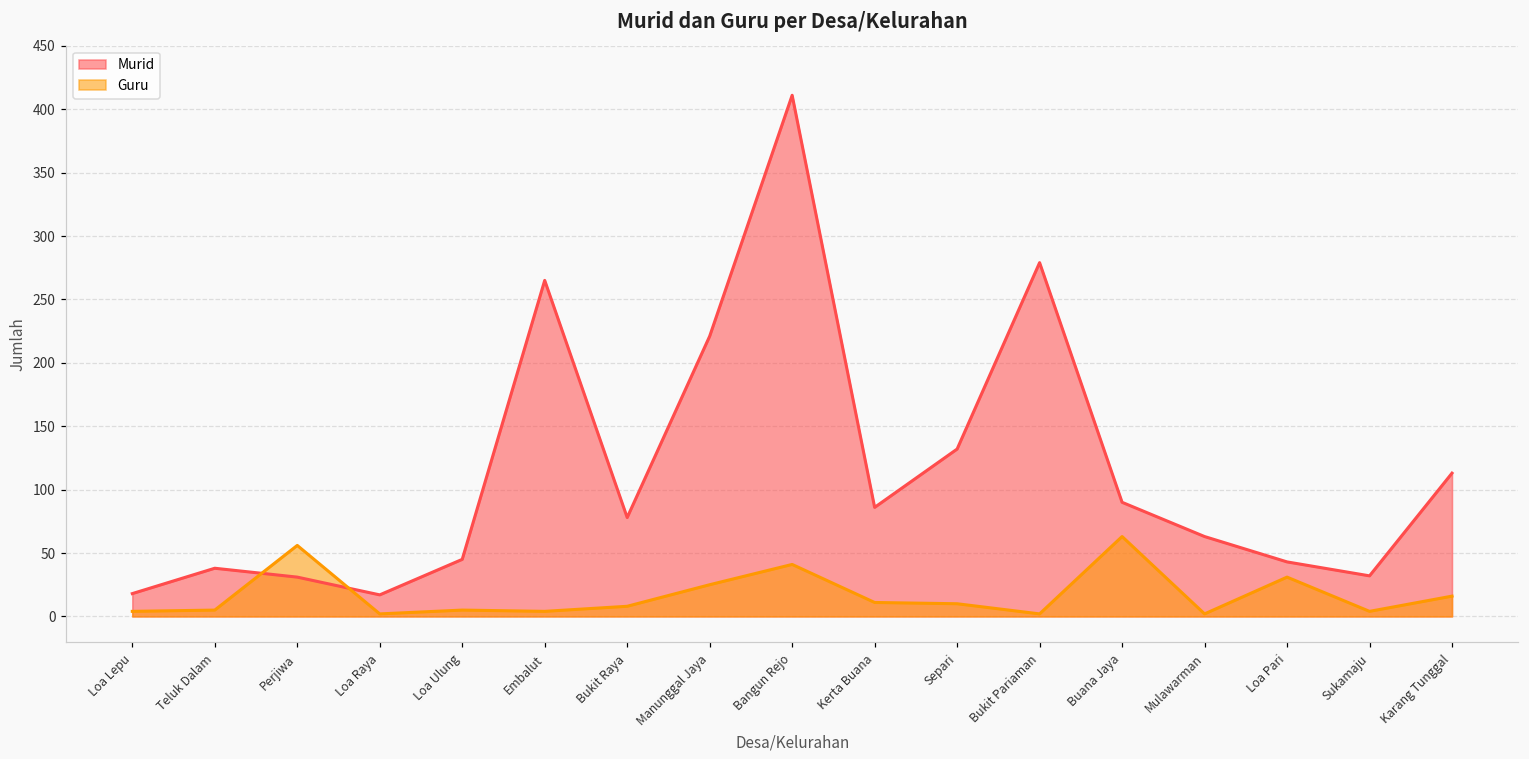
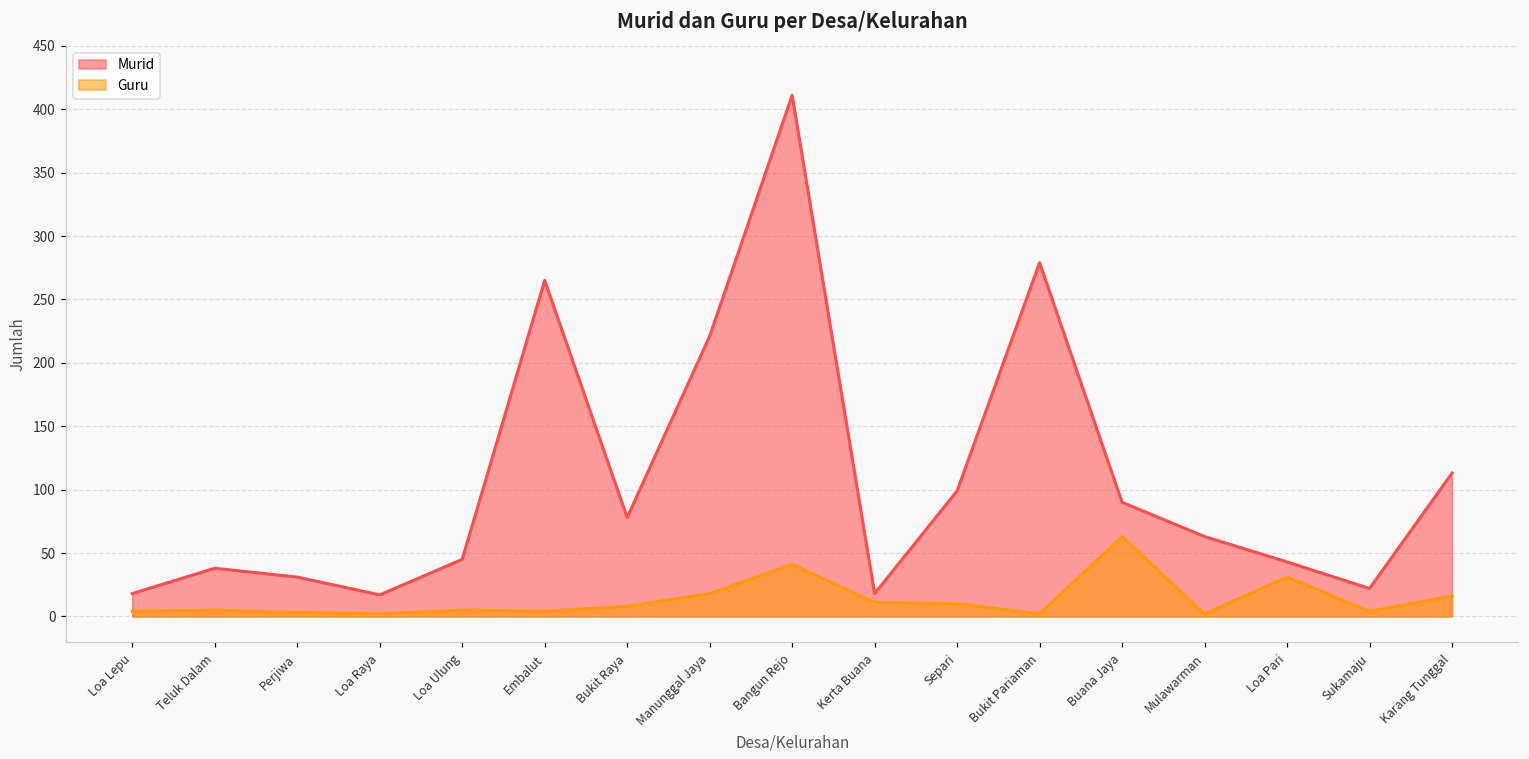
  {
    "Murid": {
      "Loa Lepu": 18,
      "Teluk Dalam": 38,
      "Perjiwa": 31,
      "Loa Raya": 17,
      "Loa Ulung": 45,
      "Embalut": 265,
      "Bukit Raya": 78,
      "Manunggal Jaya": 221,
      "Bangun Rejo": 411,
-     "Kerta Buana": 86,
-     "Separi": 132,
+     "Kerta Buana": 18,
+     "Separi": 99,
      "Bukit Pariaman": 279,
      "Buana Jaya": 90,
      "Mulawarman": 63,
      "Loa Pari": 43,
-     "Sukamaju": 32,
+     "Sukamaju": 22,
      "Karang Tunggal": 113
    },
    "Guru": {
      "Loa Lepu": 4,
      "Teluk Dalam": 5,
-     "Perjiwa": 56,
+     "Perjiwa": 3,
      "Loa Raya": 2,
      "Loa Ulung": 5,
      "Embalut": 4,
      "Bukit Raya": 8,
-     "Manunggal Jaya": 25,
+     "Manunggal Jaya": 18,
      "Bangun Rejo": 41,
      "Kerta Buana": 11,
      "Separi": 10,
      "Bukit Pariaman": 2,
      "Buana Jaya": 63,
      "Mulawarman": 2,
      "Loa Pari": 31,
      "Sukamaju": 4,
      "Karang Tunggal": 16
    }
  }
